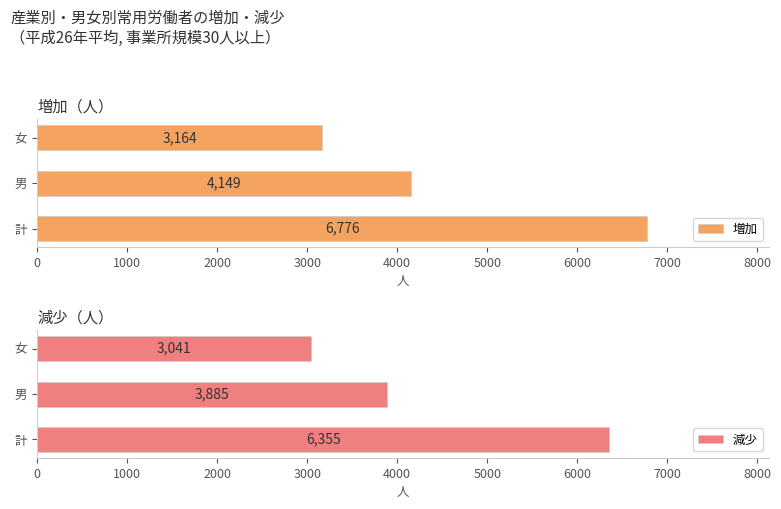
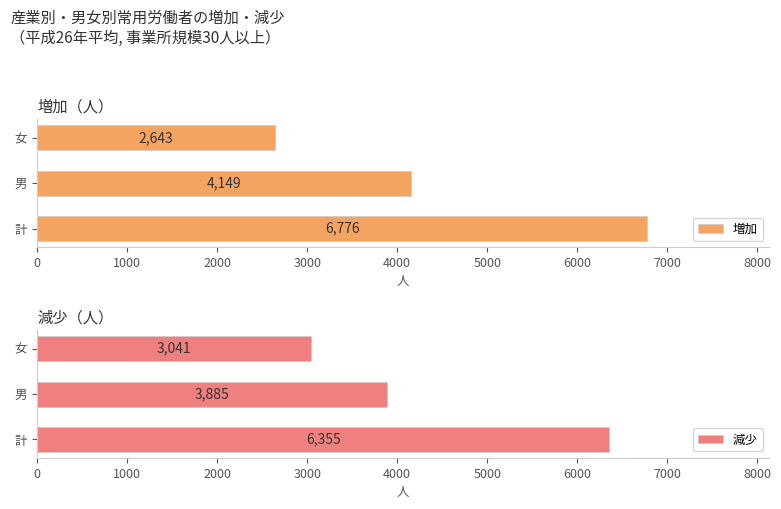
  {
    "増加（人）": {
-     "女": "3,164",
+     "女": "2,643",
      "男": "4,149",
      "計": "6,776"
    },
    "減少（人）": {
      "女": "3,041",
      "男": "3,885",
      "計": "6,355"
    }
  }
